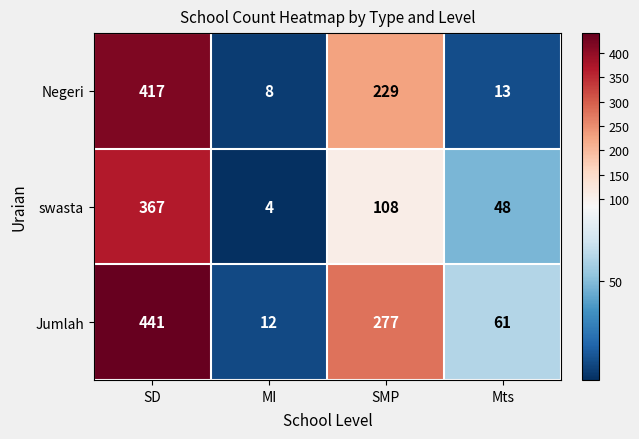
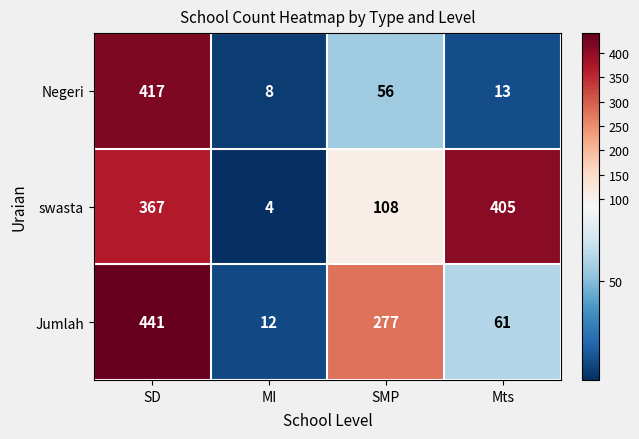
  {
    "Negeri": {
      "SD": 417,
      "MI": 8,
-     "SMP": 229,
+     "SMP": 56,
      "Mts": 13
    },
    "swasta": {
      "SD": 367,
      "MI": 4,
      "SMP": 108,
-     "Mts": 48
+     "Mts": 405
    },
    "Jumlah": {
      "SD": 441,
      "MI": 12,
      "SMP": 277,
      "Mts": 61
    }
  }
